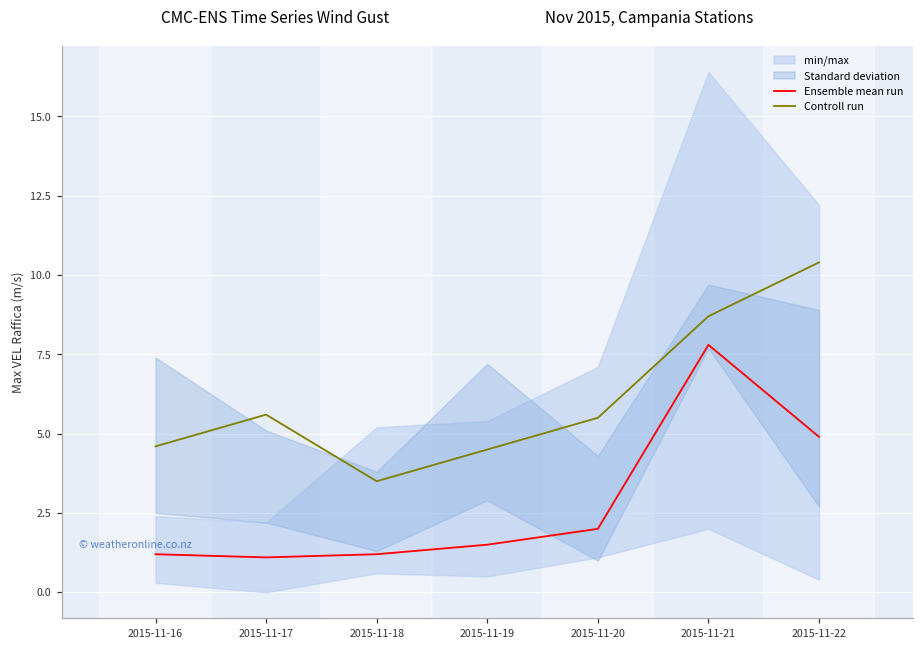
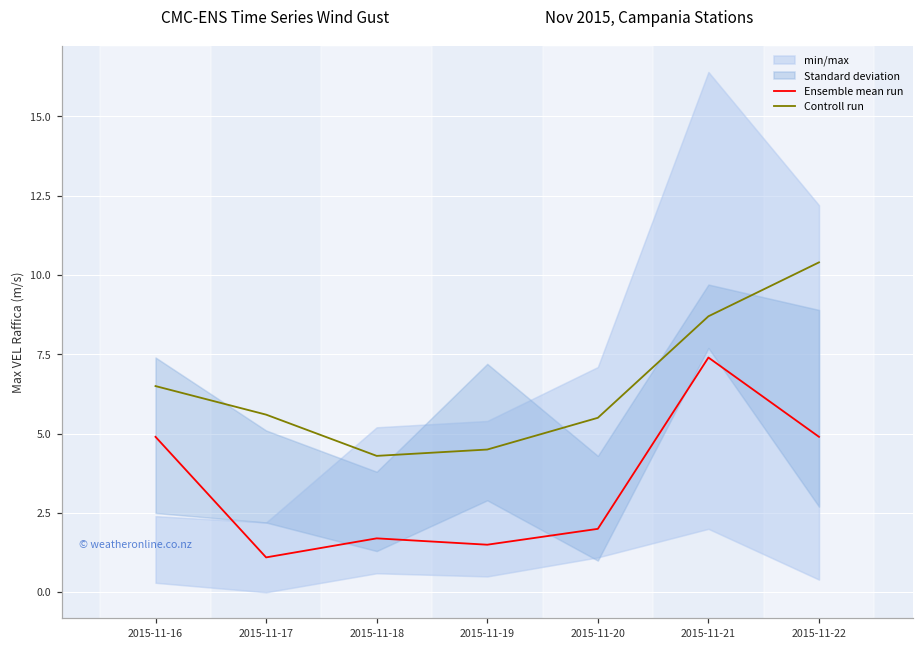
  {
    "Ensemble mean run": {
-     "2015-11-16": 1.2,
+     "2015-11-16": 4.9,
      "2015-11-17": 1.1,
-     "2015-11-18": 1.2,
+     "2015-11-18": 1.7,
      "2015-11-19": 1.5,
      "2015-11-20": 2.0,
-     "2015-11-21": 7.8,
+     "2015-11-21": 7.4,
      "2015-11-22": 4.9
    },
    "Controll run": {
-     "2015-11-16": 4.6,
+     "2015-11-16": 6.5,
      "2015-11-17": 5.6,
-     "2015-11-18": 3.5,
+     "2015-11-18": 4.3,
      "2015-11-19": 4.5,
      "2015-11-20": 5.5,
      "2015-11-21": 8.7,
      "2015-11-22": 10.4
    }
  }
